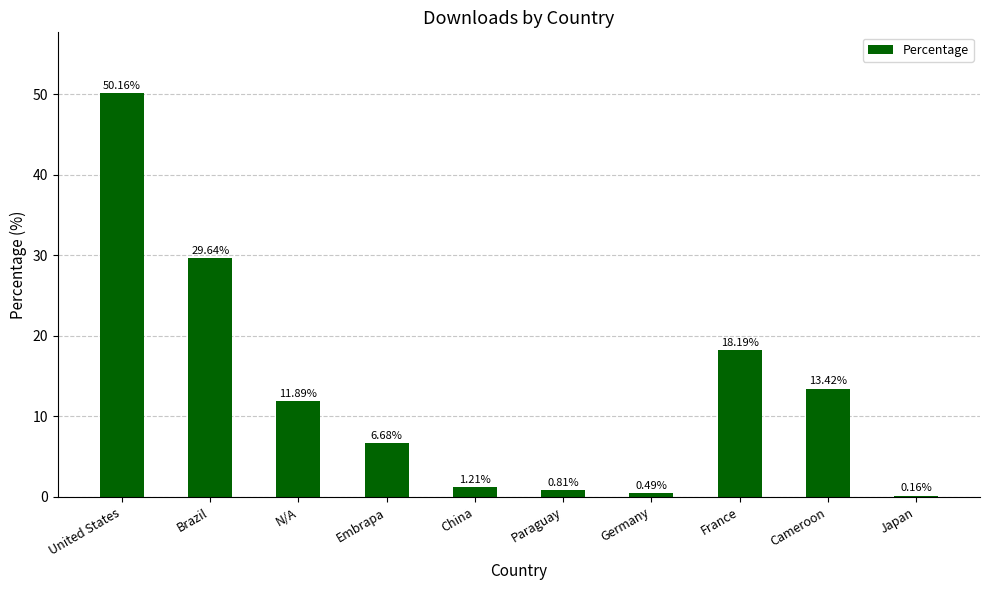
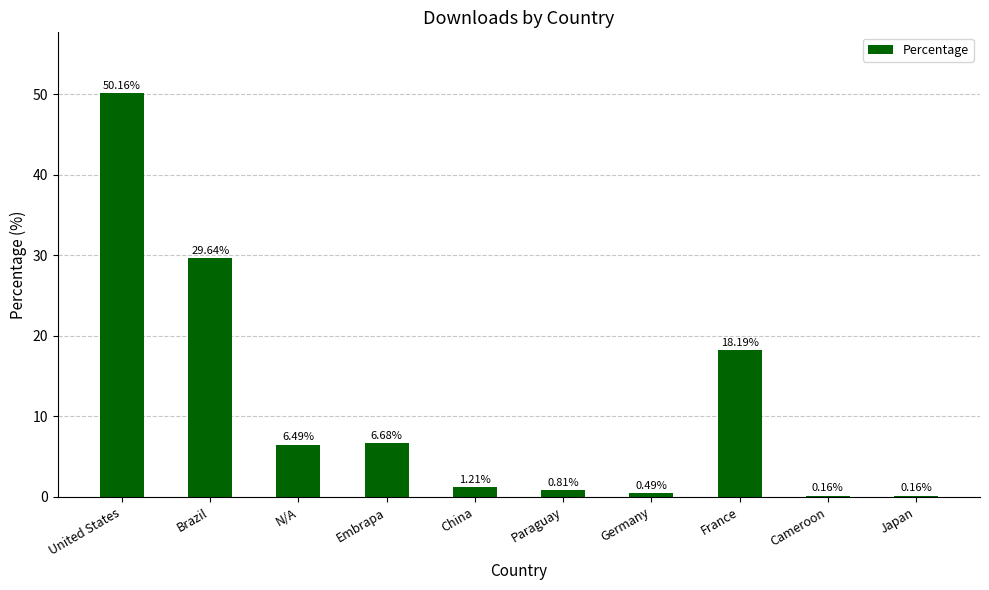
  {
    "United States": "50.16%",
    "Brazil": "29.64%",
-   "N/A": "11.89%",
+   "N/A": "6.49%",
    "Embrapa": "6.68%",
    "China": "1.21%",
    "Paraguay": "0.81%",
    "Germany": "0.49%",
    "France": "18.19%",
-   "Cameroon": "13.42%",
+   "Cameroon": "0.16%",
    "Japan": "0.16%"
  }
